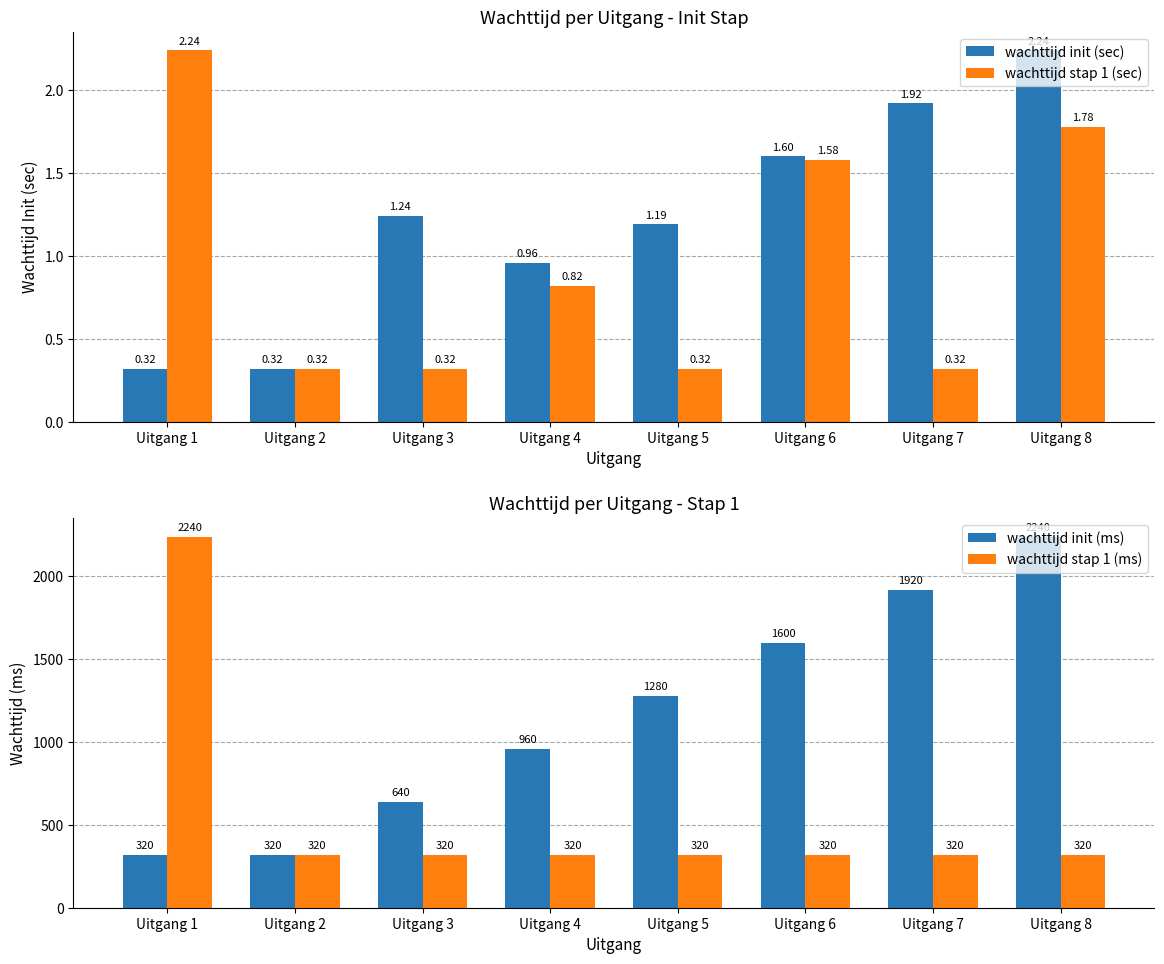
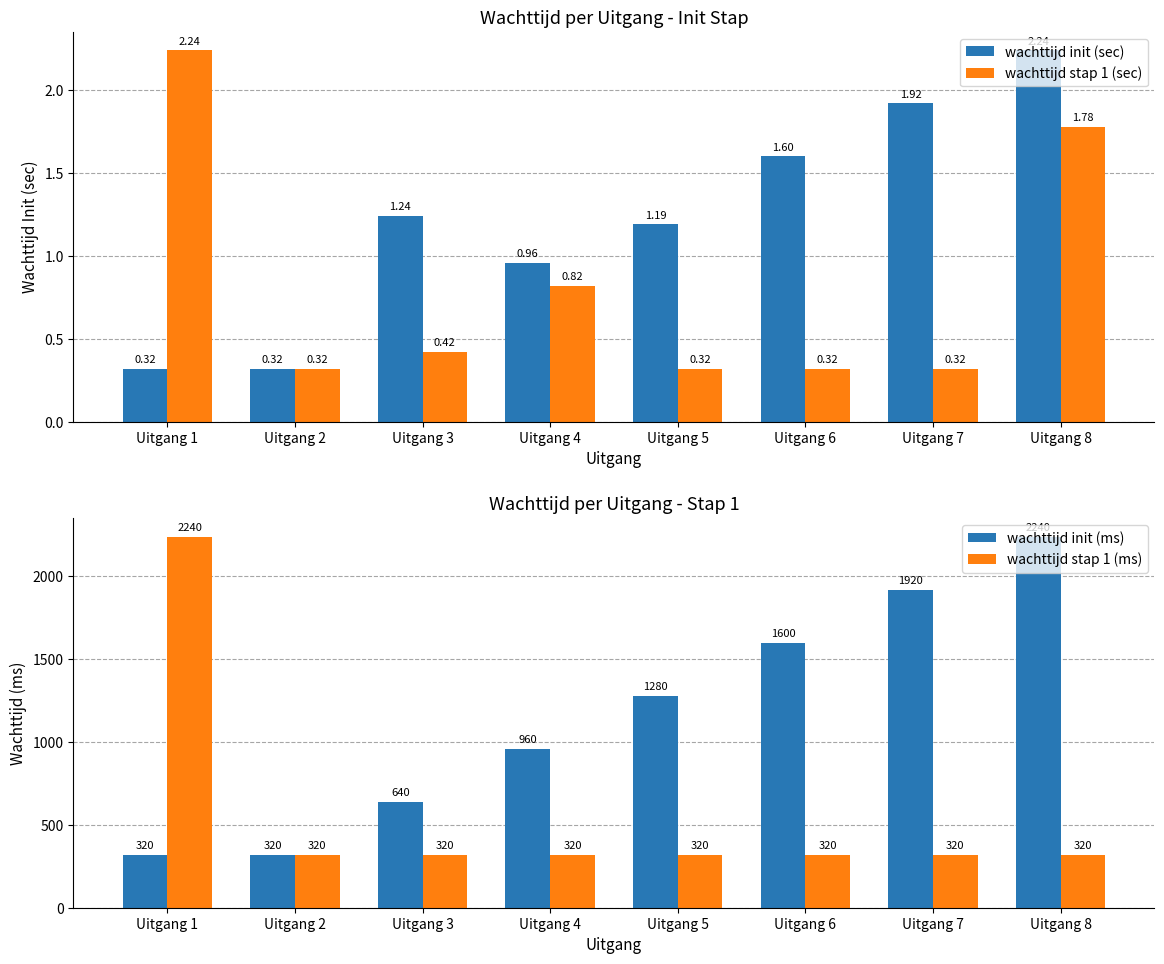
  {
    "Wachttijd per Uitgang - Init Stap": {
      "wachttijd init (sec)": {
        "Uitgang 1": 0.32,
        "Uitgang 2": 0.32,
        "Uitgang 3": 1.24,
        "Uitgang 4": 0.96,
        "Uitgang 5": 1.19,
        "Uitgang 6": 1.60,
        "Uitgang 7": 1.92
      },
      "wachttijd stap 1 (sec)": {
        "Uitgang 1": 2.24,
        "Uitgang 2": 0.32,
-       "Uitgang 3": 0.32,
+       "Uitgang 3": 0.42,
        "Uitgang 4": 0.82,
        "Uitgang 5": 0.32,
-       "Uitgang 6": 1.58,
+       "Uitgang 6": 0.32,
        "Uitgang 7": 0.32,
        "Uitgang 8": 1.78
      }
    },
    "Wachttijd per Uitgang - Stap 1": {
      "wachttijd init (ms)": {
        "Uitgang 1": 320,
        "Uitgang 2": 320,
        "Uitgang 3": 640,
        "Uitgang 4": 960,
        "Uitgang 5": 1280,
        "Uitgang 6": 1600,
        "Uitgang 7": 1920
      },
      "wachttijd stap 1 (ms)": {
        "Uitgang 1": 2240,
        "Uitgang 2": 320,
        "Uitgang 3": 320,
        "Uitgang 4": 320,
        "Uitgang 5": 320,
        "Uitgang 6": 320,
        "Uitgang 7": 320,
        "Uitgang 8": 320
      }
    }
  }
